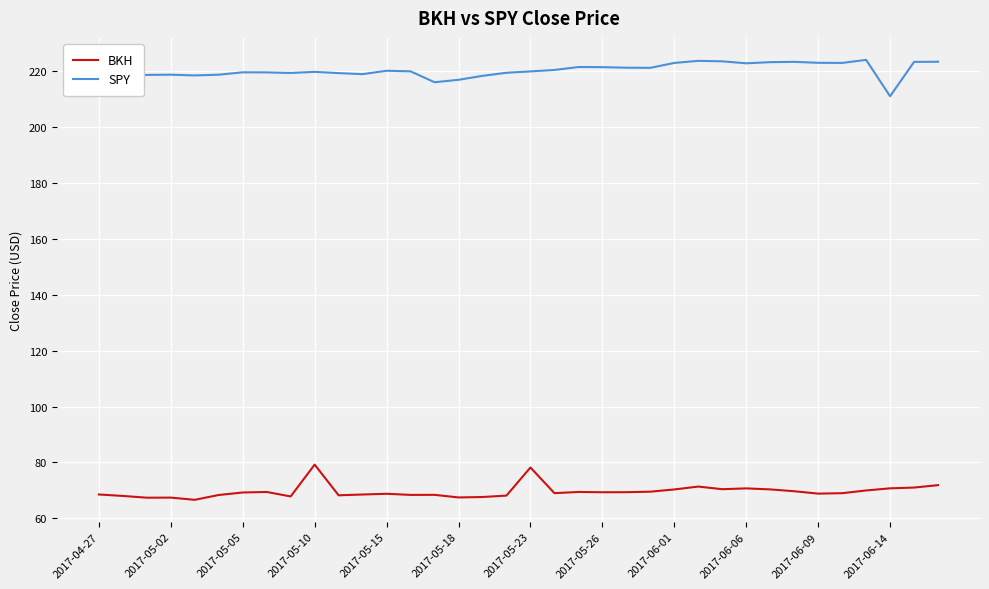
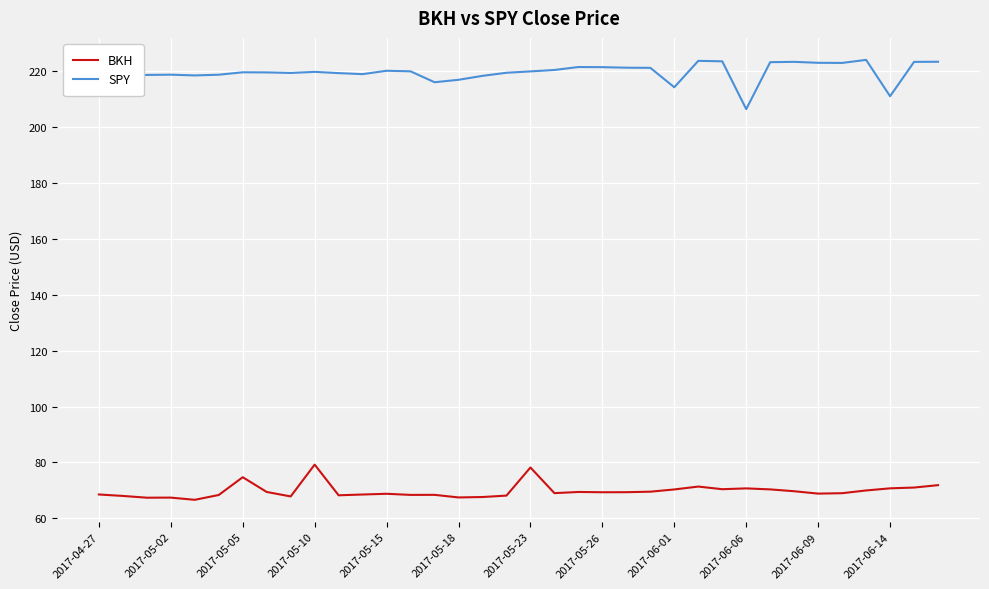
  {
    "BKH": {
      "2017-04-27": 69,
      "2017-05-02": 67,
-     "2017-05-05": 69,
+     "2017-05-05": 75,
      "2017-05-10": 79,
      "2017-05-15": 69,
      "2017-05-18": 67,
      "2017-05-23": 78,
      "2017-05-26": 69,
      "2017-06-01": 70,
      "2017-06-06": 71,
      "2017-06-09": 69,
      "2017-06-14": 71
    },
    "SPY": {
      "2017-05-02": 219,
      "2017-05-05": 220,
      "2017-05-10": 220,
      "2017-05-15": 220,
      "2017-05-18": 217,
      "2017-05-23": 220,
      "2017-05-26": 221,
-     "2017-06-01": 223,
-     "2017-06-06": 223,
+     "2017-06-01": 214,
+     "2017-06-06": 206,
      "2017-06-09": 223,
      "2017-06-14": 211
    }
  }
